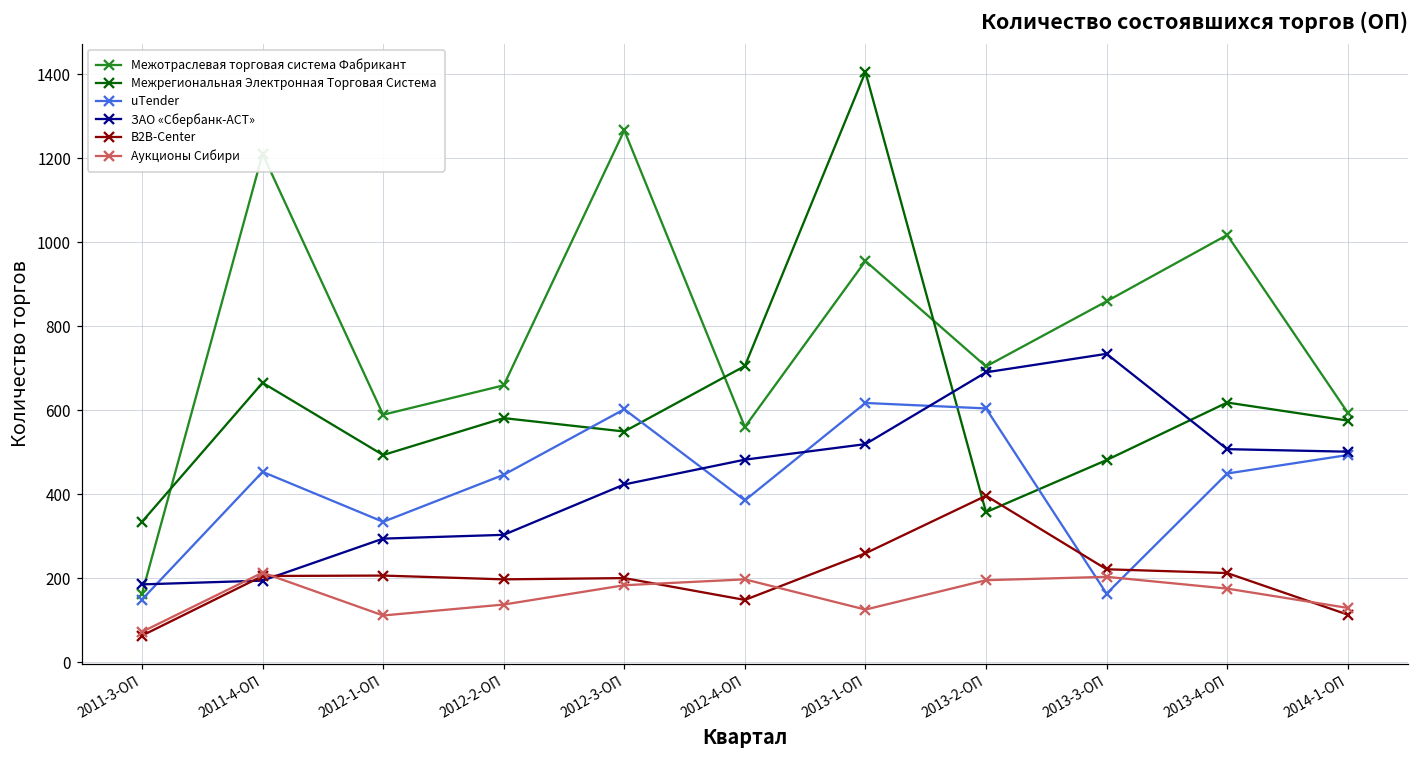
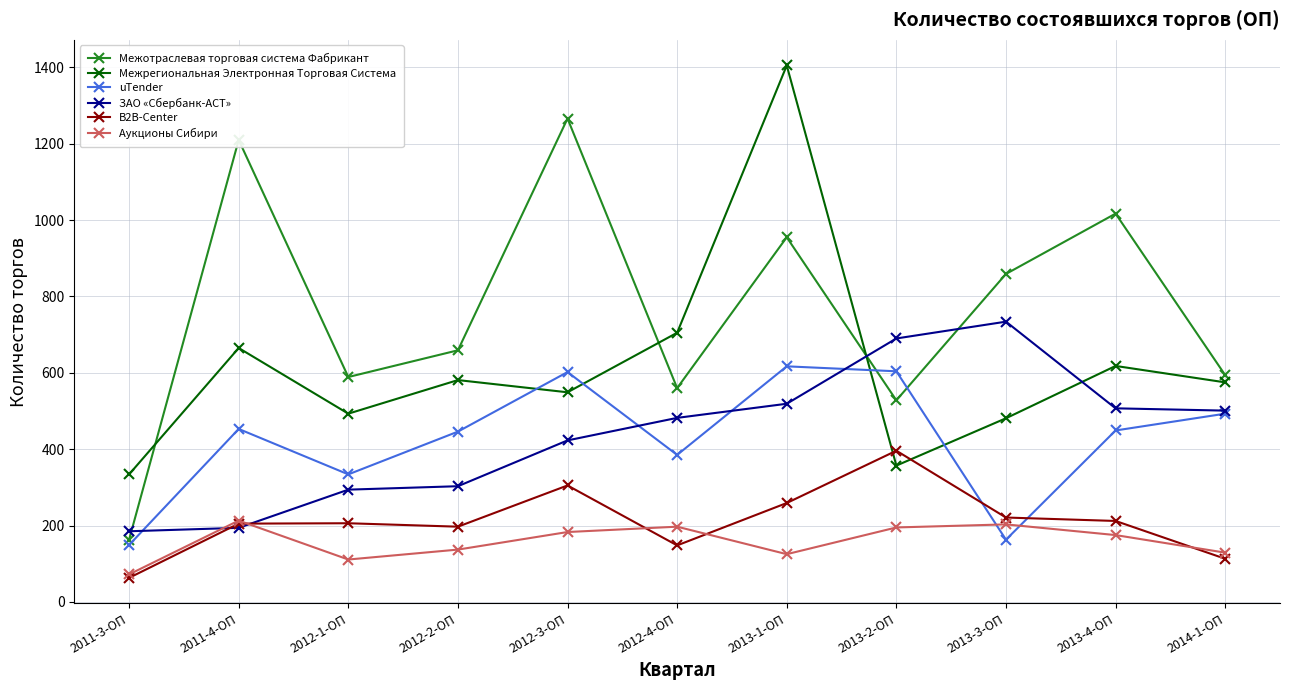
  {
    "Межотраслевая торговая система Фабрикант": {
      "2011-3-ОП": 160,
      "2012-1-ОП": 590,
      "2012-2-ОП": 660,
      "2012-3-ОП": 1270,
      "2012-4-ОП": 560,
      "2013-1-ОП": 960,
-     "2013-2-ОП": 700,
+     "2013-2-ОП": 530,
      "2013-3-ОП": 860,
      "2013-4-ОП": 1020,
      "2014-1-ОП": 590
    },
    "Межрегиональная Электронная Торговая Система": {
      "2011-3-ОП": 330,
      "2011-4-ОП": 670,
      "2012-1-ОП": 490,
      "2012-2-ОП": 580,
      "2012-3-ОП": 550,
      "2012-4-ОП": 710,
      "2013-1-ОП": 1410,
      "2013-2-ОП": 360,
      "2013-3-ОП": 480,
      "2013-4-ОП": 620,
      "2014-1-ОП": 580
    },
    "uTender": {
      "2011-3-ОП": 150,
      "2011-4-ОП": 450,
      "2012-1-ОП": 330,
      "2012-2-ОП": 450,
      "2012-3-ОП": 600,
      "2012-4-ОП": 390,
      "2013-1-ОП": 620,
      "2013-2-ОП": 600,
      "2013-3-ОП": 160,
      "2013-4-ОП": 450,
      "2014-1-ОП": 490
    },
    "ЗАО «Сбербанк-АСТ»": {
      "2011-3-ОП": 190,
      "2011-4-ОП": 190,
      "2012-1-ОП": 290,
      "2012-2-ОП": 300,
      "2012-3-ОП": 420,
      "2012-4-ОП": 480,
      "2013-1-ОП": 520,
      "2013-2-ОП": 690,
      "2013-3-ОП": 730,
      "2013-4-ОП": 510,
      "2014-1-ОП": 500
    },
    "B2B-Center": {
      "2011-3-ОП": 60,
      "2011-4-ОП": 210,
      "2012-1-ОП": 210,
      "2012-2-ОП": 200,
-     "2012-3-ОП": 200,
+     "2012-3-ОП": 310,
      "2012-4-ОП": 150,
      "2013-1-ОП": 260,
      "2013-2-ОП": 400,
      "2013-3-ОП": 220,
      "2013-4-ОП": 210,
      "2014-1-ОП": 110
    },
    "Аукционы Сибири": {
      "2011-3-ОП": 70,
      "2011-4-ОП": 210,
      "2012-1-ОП": 110,
      "2012-2-ОП": 140,
      "2012-3-ОП": 180,
      "2012-4-ОП": 200,
      "2013-1-ОП": 130,
      "2013-2-ОП": 200,
      "2013-3-ОП": 200,
      "2013-4-ОП": 180,
      "2014-1-ОП": 130
    }
  }
